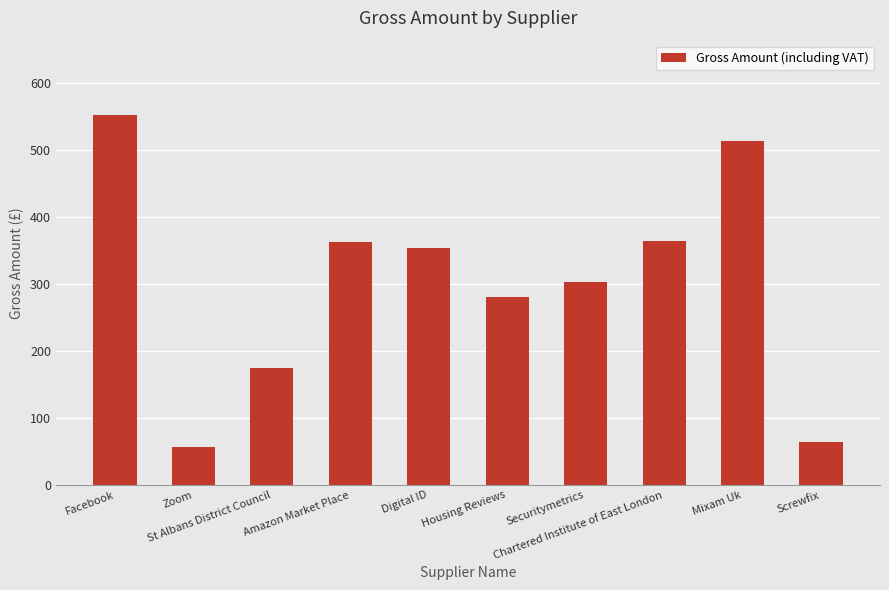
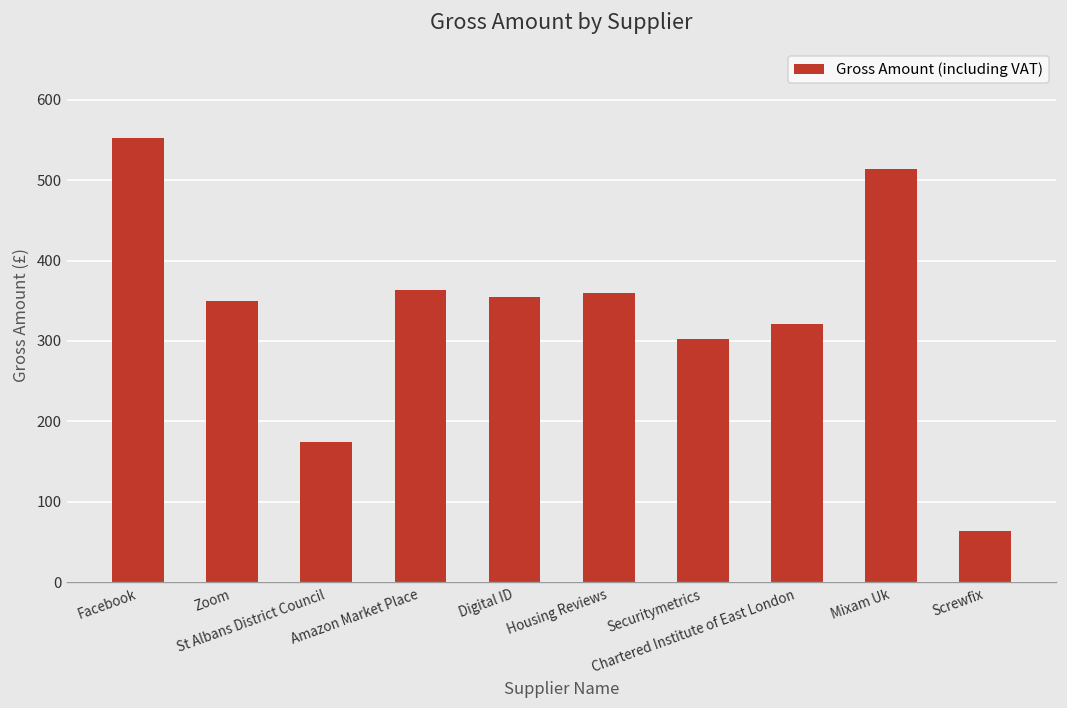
  {
    "Facebook": 550,
-   "Zoom": 60,
+   "Zoom": 350,
    "St Albans District Council": 170,
    "Amazon Market Place": 360,
    "Digital ID": 350,
-   "Housing Reviews": 280,
+   "Housing Reviews": 360,
    "Securitymetrics": 300,
-   "Chartered Institute of East London": 360,
+   "Chartered Institute of East London": 320,
    "Mixam Uk": 510,
    "Screwfix": 60
  }
